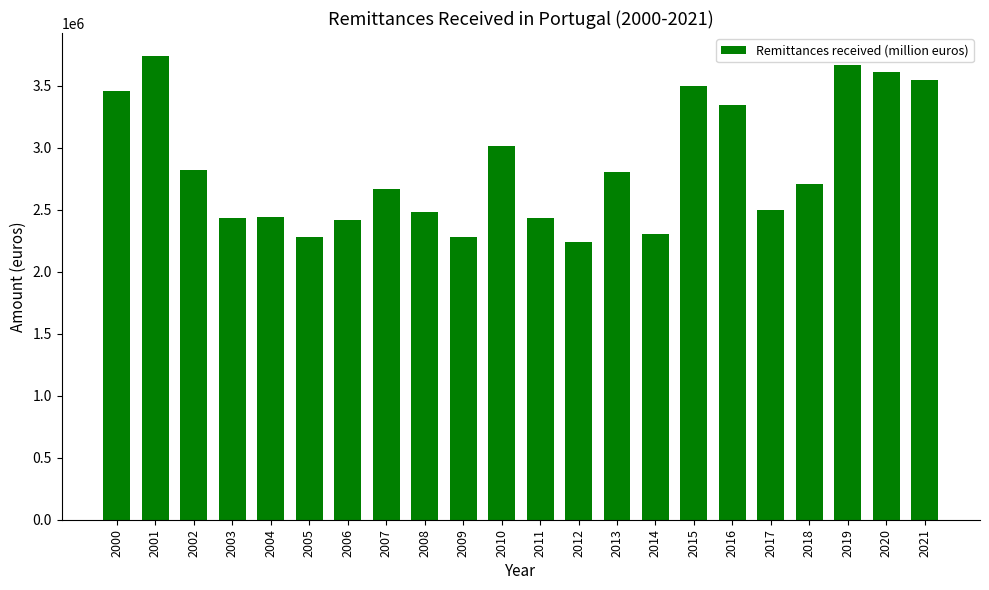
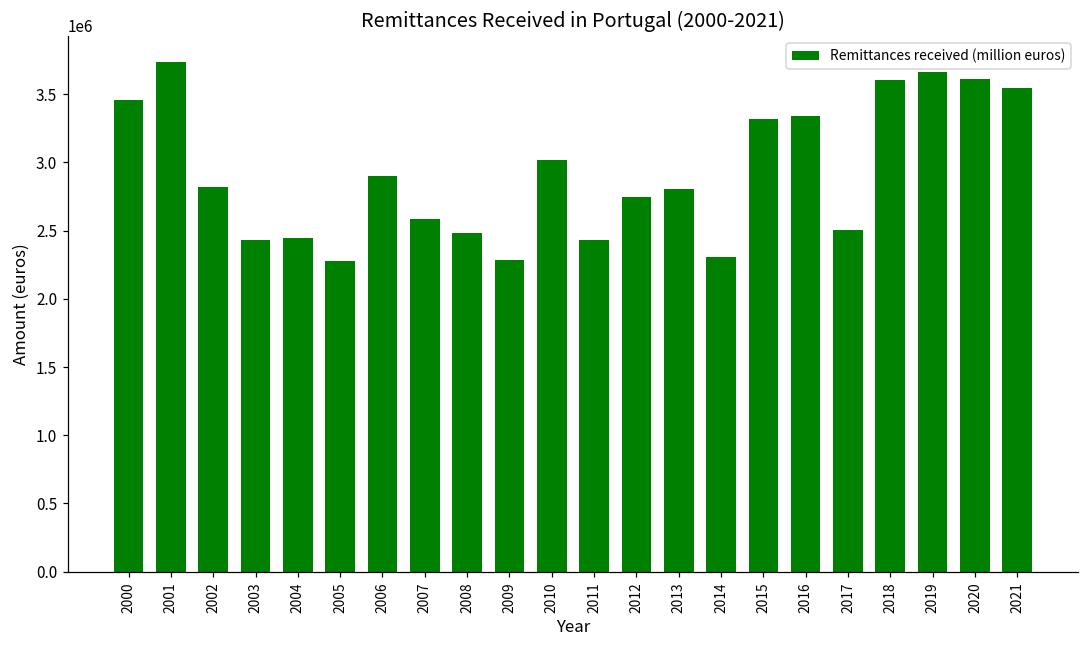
  {
    "2000": 3460000,
    "2001": 3740000,
    "2002": 2820000,
    "2003": 2430000,
    "2004": 2440000,
    "2005": 2280000,
-   "2006": 2420000,
-   "2007": 2670000,
+   "2006": 2900000,
+   "2007": 2590000,
    "2008": 2480000,
    "2009": 2280000,
    "2010": 3020000,
    "2011": 2430000,
-   "2012": 2240000,
+   "2012": 2750000,
    "2013": 2800000,
    "2014": 2310000,
-   "2015": 3500000,
+   "2015": 3320000,
    "2016": 3340000,
    "2017": 2500000,
-   "2018": 2710000,
+   "2018": 3600000,
    "2019": 3660000,
    "2020": 3610000,
    "2021": 3550000
  }
